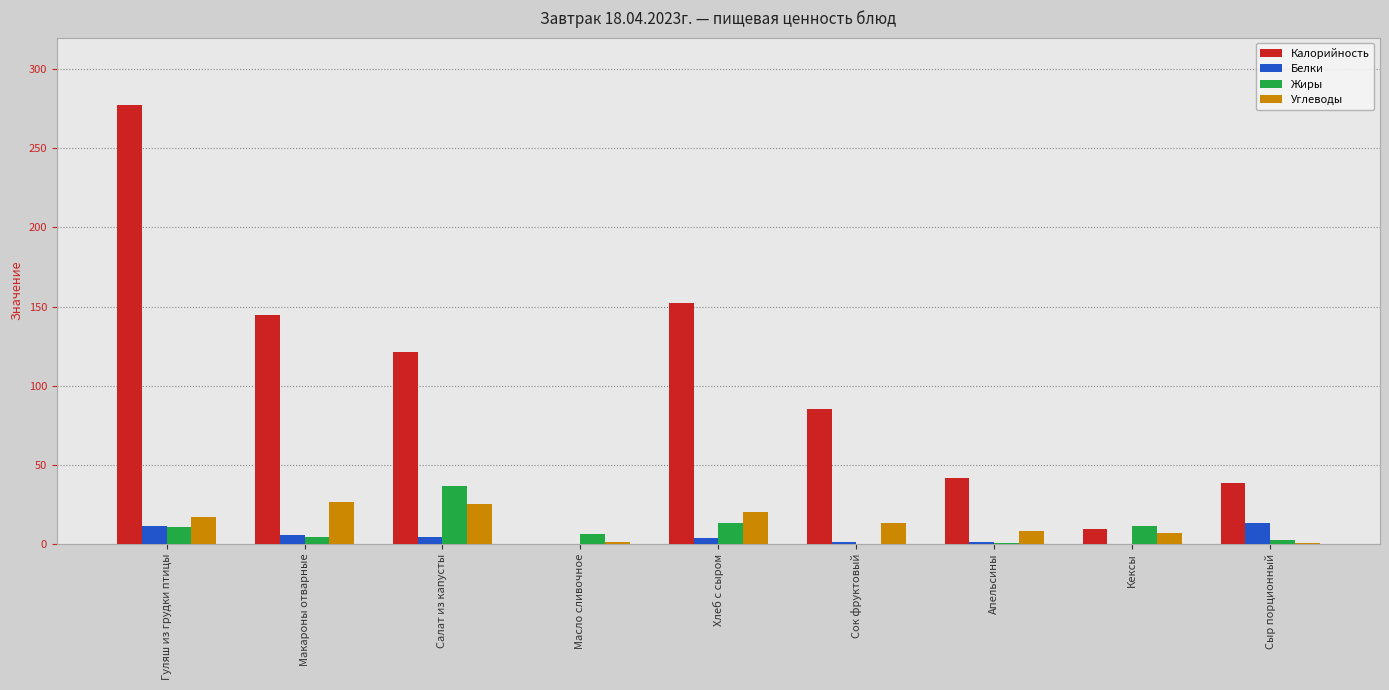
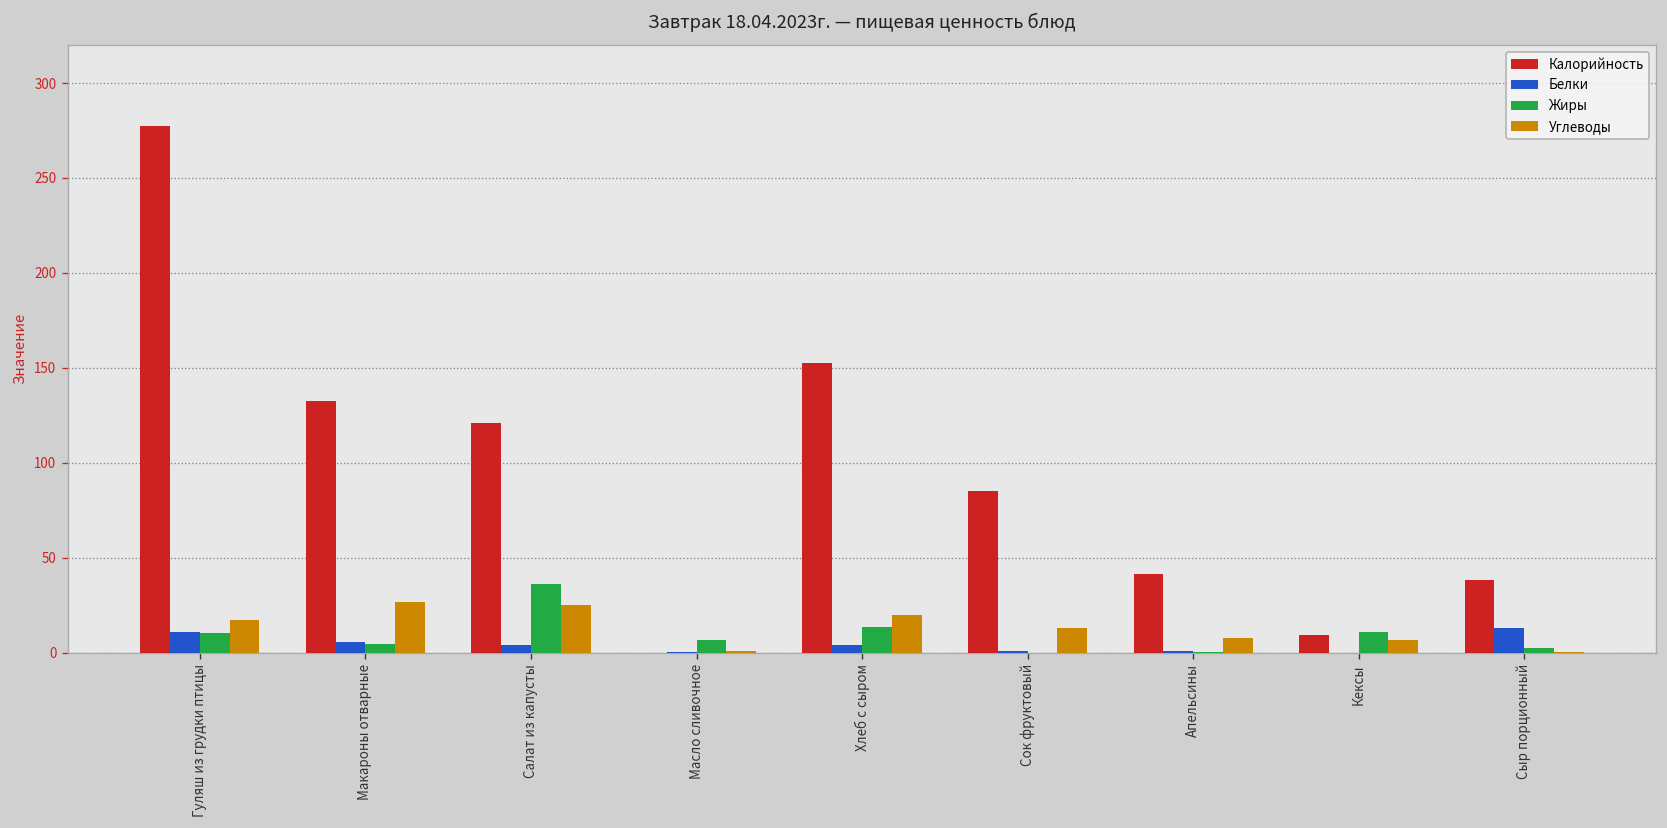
  {
    "Калорийность": {
      "Гуляш из грудки птицы": 277,
-     "Макароны отварные": 145,
+     "Макароны отварные": 133,
      "Салат из капусты": 121,
      "Масло сливочное": 0,
      "Хлеб с сыром": 152,
      "Сок фруктовый": 85,
      "Апельсины": 41,
      "Кексы": 9,
      "Сыр порционный": 38
    },
    "Белки": {
      "Гуляш из грудки птицы": 11,
      "Макароны отварные": 6,
      "Салат из капусты": 4,
      "Хлеб с сыром": 4,
      "Кексы": 0,
      "Сыр порционный": 13
    },
    "Жиры": {
      "Гуляш из грудки птицы": 10,
      "Макароны отварные": 5,
      "Салат из капусты": 36,
      "Масло сливочное": 6,
      "Хлеб с сыром": 13,
      "Сок фруктовый": 0,
      "Кексы": 11,
      "Сыр порционный": 2
    },
    "Углеводы": {
      "Гуляш из грудки птицы": 17,
      "Макароны отварные": 26,
      "Салат из капусты": 25,
      "Хлеб с сыром": 20,
      "Сок фруктовый": 13,
      "Апельсины": 8,
      "Кексы": 7
    }
  }
